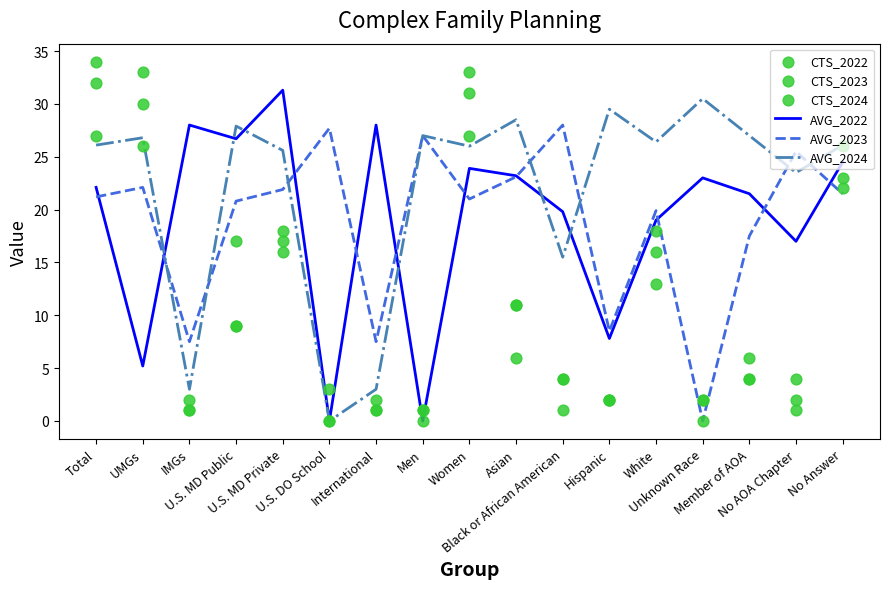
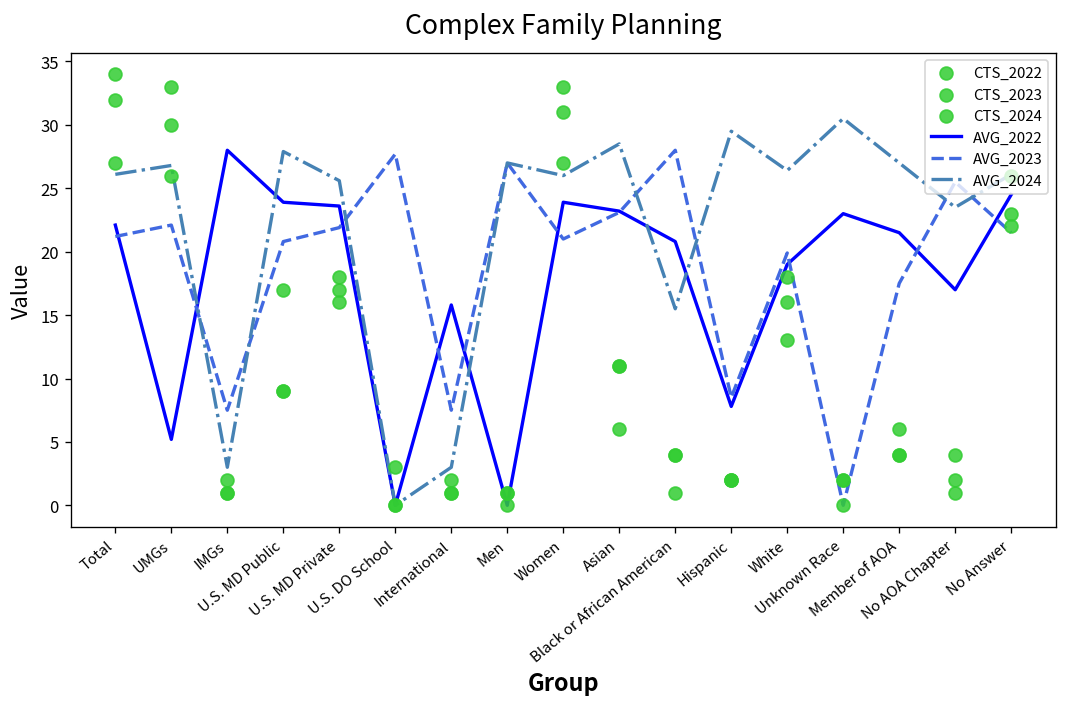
  {
    "AVG_2022": {
      "Total": 22.1,
      "UMGs": 5.2,
      "IMGs": 28.0,
-     "U.S. MD Public": 26.7,
-     "U.S. MD Private": 31.3,
-     "International": 28.0,
+     "U.S. MD Public": 23.9,
+     "U.S. MD Private": 23.6,
+     "International": 15.8,
      "Women": 23.9,
-     "Black or African American": 19.8,
+     "Black or African American": 20.8,
      "Hispanic": 7.8,
      "White": 19.0,
      "Unknown Race": 23.0,
      "Member of AOA": 21.5,
      "No AOA Chapter": 17.0
    }
  }
